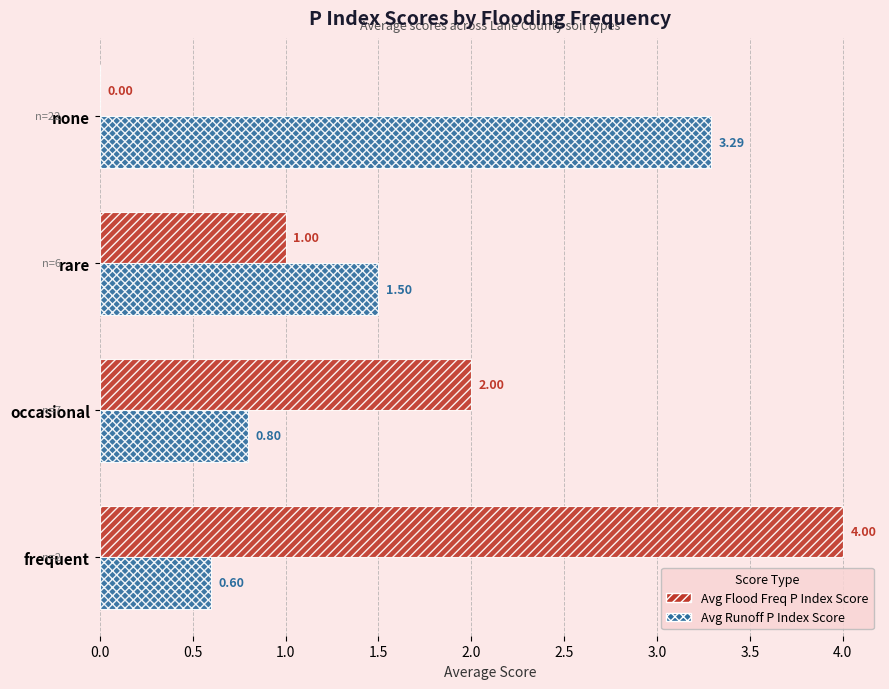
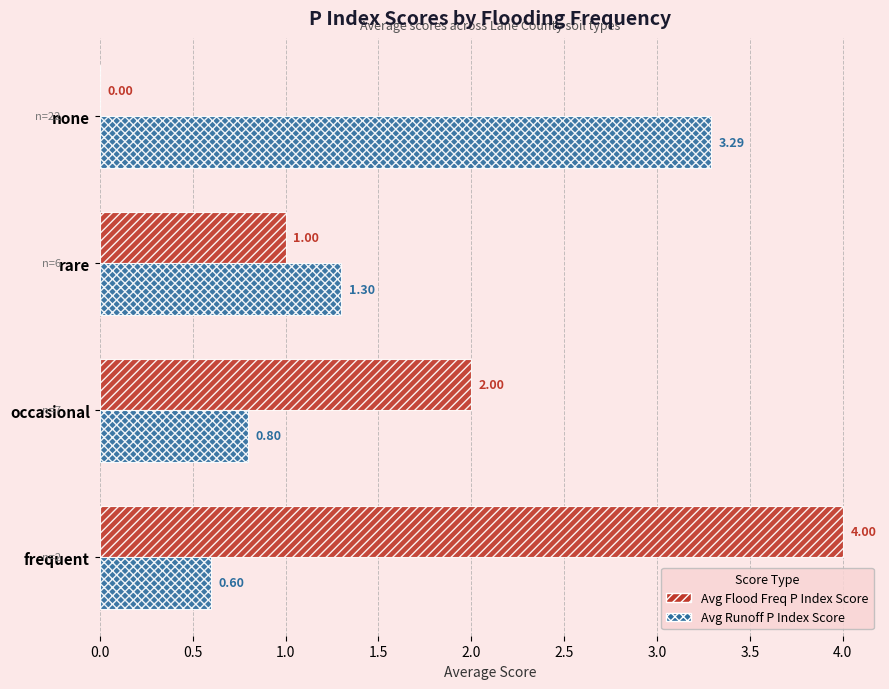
  {
    "Avg Flood Freq P Index Score": {
      "none": 0.00,
      "rare": 1.00,
      "occasional": 2.00,
      "frequent": 4.00
    },
    "Avg Runoff P Index Score": {
      "none": 3.29,
-     "rare": 1.50,
+     "rare": 1.30,
      "occasional": 0.80,
      "frequent": 0.60
    }
  }
